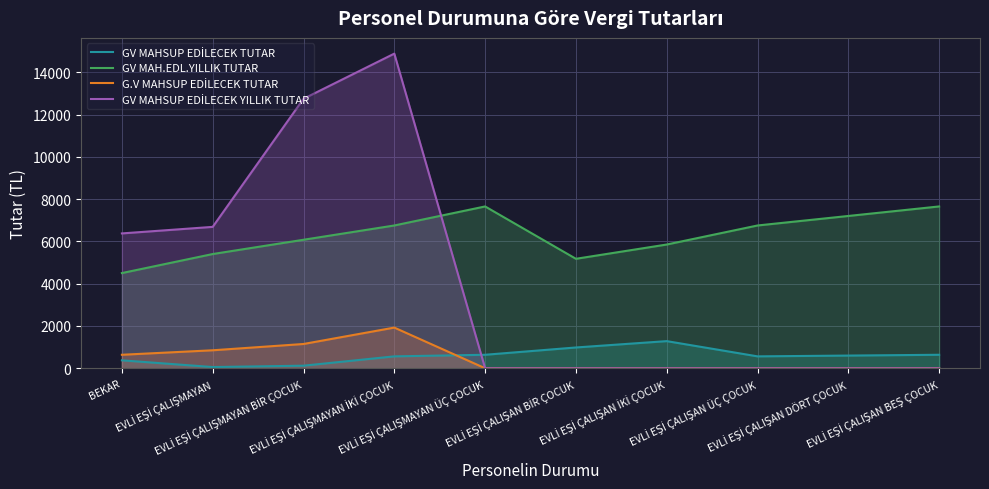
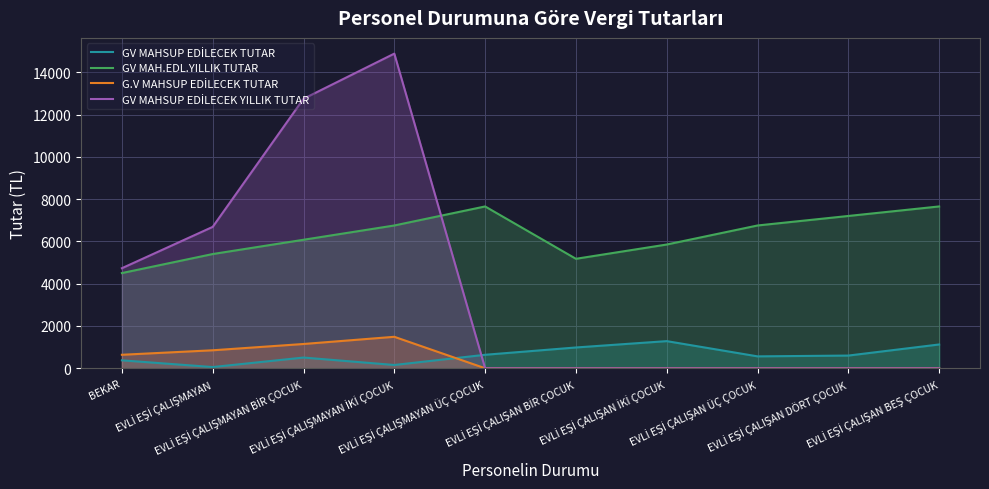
  {
    "GV MAHSUP EDİLECEK TUTAR": {
      "BEKAR": 400,
      "EVLİ EŞİ ÇALIŞMAYAN": 100,
-     "EVLİ EŞİ ÇALIŞMAYAN BİR ÇOCUK": 100,
-     "EVLİ EŞİ ÇALIŞMAYAN İKİ ÇOCUK": 600,
+     "EVLİ EŞİ ÇALIŞMAYAN BİR ÇOCUK": 500,
+     "EVLİ EŞİ ÇALIŞMAYAN İKİ ÇOCUK": 200,
      "EVLİ EŞİ ÇALIŞMAYAN ÜÇ ÇOCUK": 600,
      "EVLİ EŞİ ÇALIŞAN BİR ÇOCUK": 1000,
      "EVLİ EŞİ ÇALIŞAN İKİ ÇOCUK": 1300,
      "EVLİ EŞİ ÇALIŞAN ÜÇ ÇOCUK": 600,
      "EVLİ EŞİ ÇALIŞAN DÖRT ÇOCUK": 600,
-     "EVLİ EŞİ ÇALIŞAN BEŞ ÇOCUK": 600
+     "EVLİ EŞİ ÇALIŞAN BEŞ ÇOCUK": 1100
    },
    "GV MAH.EDL.YILLIK TUTAR": {
      "BEKAR": 4500,
      "EVLİ EŞİ ÇALIŞMAYAN": 5400,
      "EVLİ EŞİ ÇALIŞMAYAN BİR ÇOCUK": 6100,
      "EVLİ EŞİ ÇALIŞMAYAN İKİ ÇOCUK": 6800,
      "EVLİ EŞİ ÇALIŞMAYAN ÜÇ ÇOCUK": 7700,
      "EVLİ EŞİ ÇALIŞAN BİR ÇOCUK": 5200,
      "EVLİ EŞİ ÇALIŞAN İKİ ÇOCUK": 5900,
      "EVLİ EŞİ ÇALIŞAN ÜÇ ÇOCUK": 6800,
      "EVLİ EŞİ ÇALIŞAN DÖRT ÇOCUK": 7200,
      "EVLİ EŞİ ÇALIŞAN BEŞ ÇOCUK": 7700
    },
    "G.V MAHSUP EDİLECEK TUTAR": {
      "BEKAR": 600,
      "EVLİ EŞİ ÇALIŞMAYAN": 900,
      "EVLİ EŞİ ÇALIŞMAYAN BİR ÇOCUK": 1100,
-     "EVLİ EŞİ ÇALIŞMAYAN İKİ ÇOCUK": 1900
+     "EVLİ EŞİ ÇALIŞMAYAN İKİ ÇOCUK": 1500
    },
    "GV MAHSUP EDİLECEK YILLIK TUTAR": {
-     "BEKAR": 6400,
+     "BEKAR": 4700,
      "EVLİ EŞİ ÇALIŞMAYAN": 6700,
      "EVLİ EŞİ ÇALIŞMAYAN İKİ ÇOCUK": 14900
    }
  }
